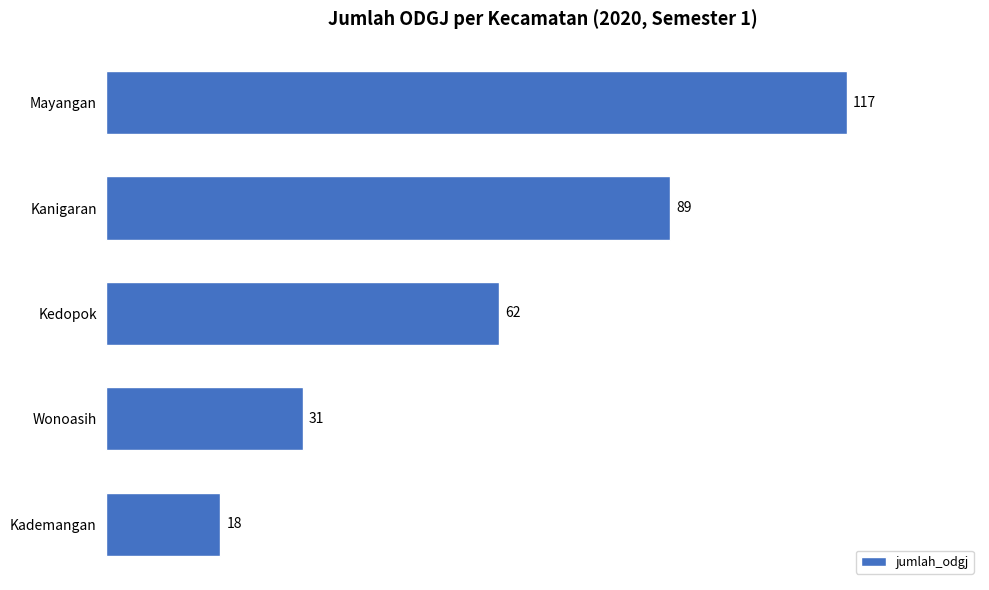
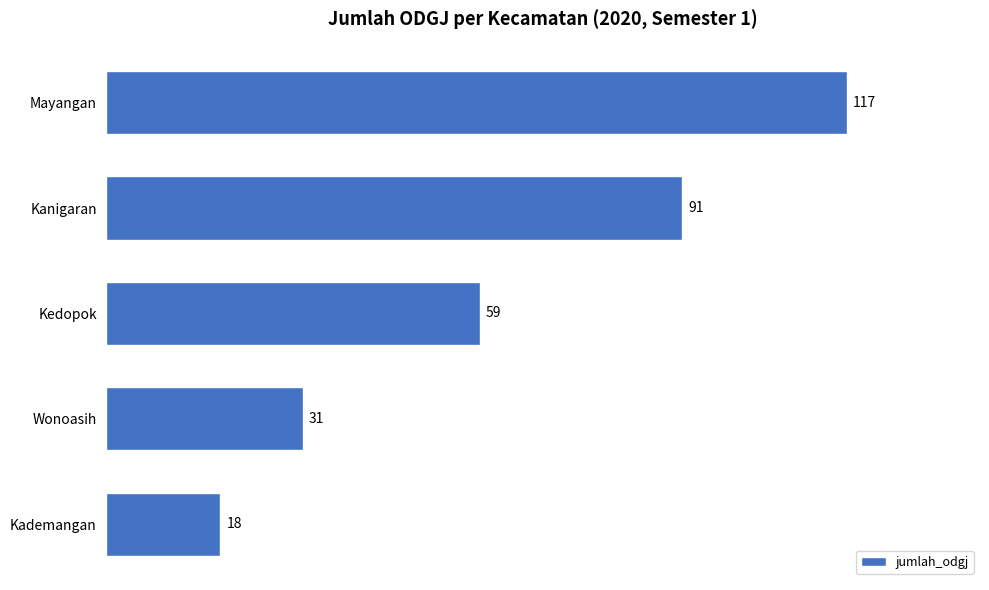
  {
    "Mayangan": 117,
-   "Kanigaran": 89,
-   "Kedopok": 62,
+   "Kanigaran": 91,
+   "Kedopok": 59,
    "Wonoasih": 31,
    "Kademangan": 18
  }
